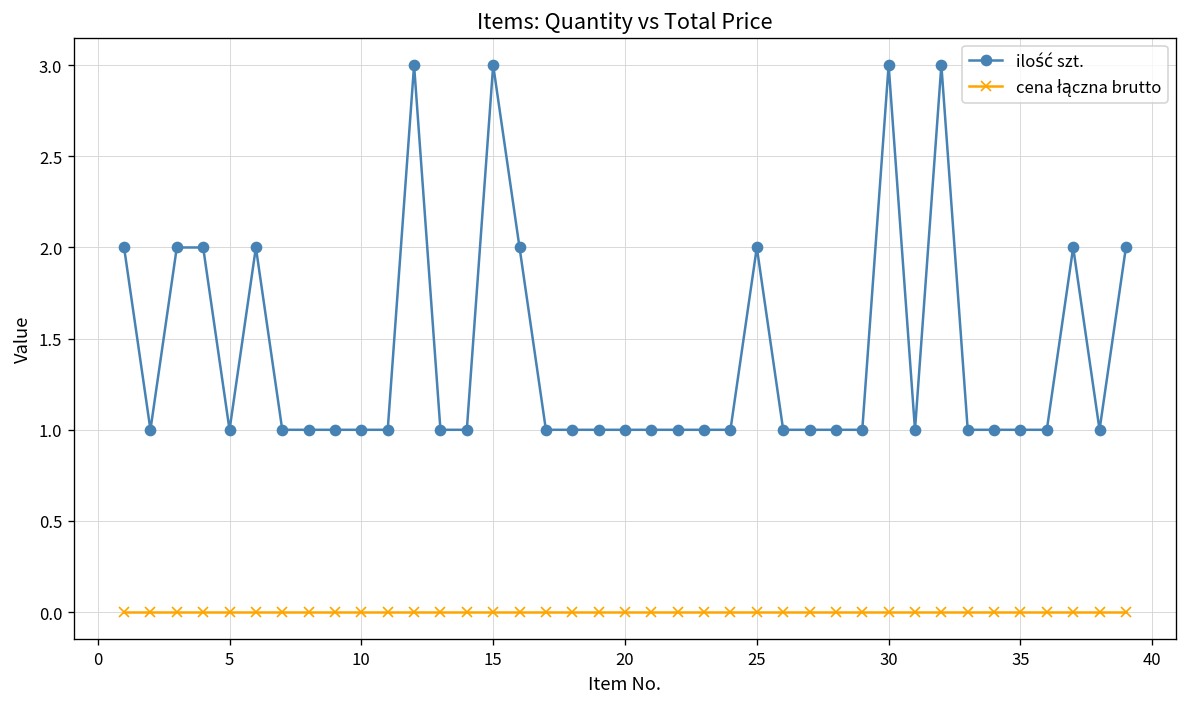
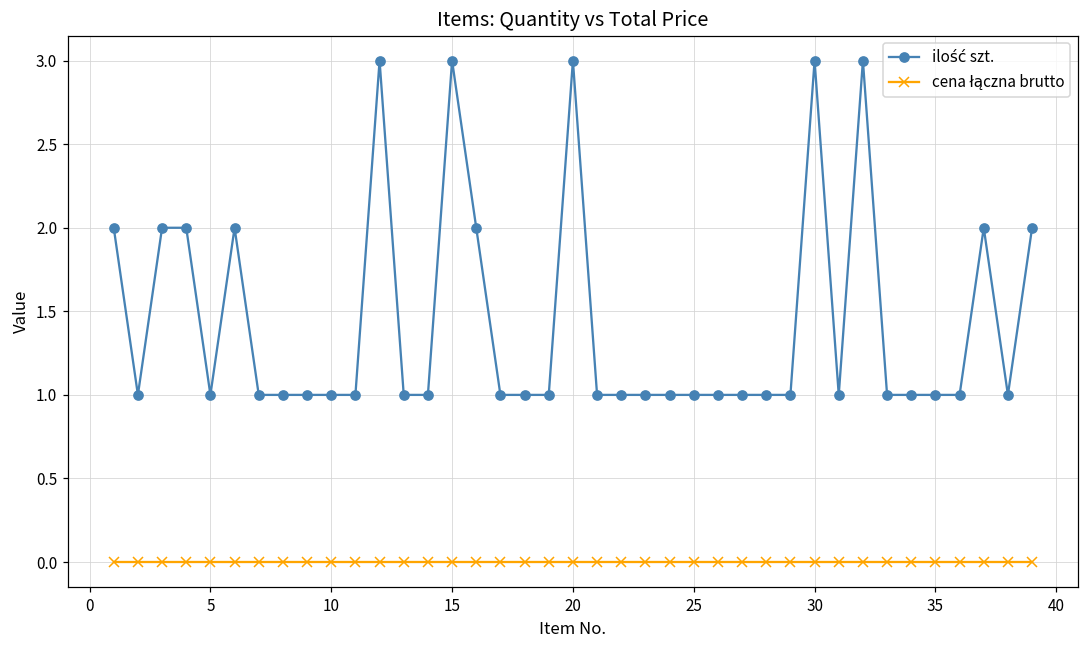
  {
    "ilość szt.": {
      "5": 1,
      "10": 1,
      "15": 3,
-     "20": 1,
-     "25": 2,
+     "20": 3,
+     "25": 1,
      "30": 3,
      "35": 1
    },
    "cena łączna brutto": {
      "5": 0,
      "10": 0,
      "15": 0,
      "20": 0,
      "25": 0,
      "30": 0,
      "35": 0
    }
  }
